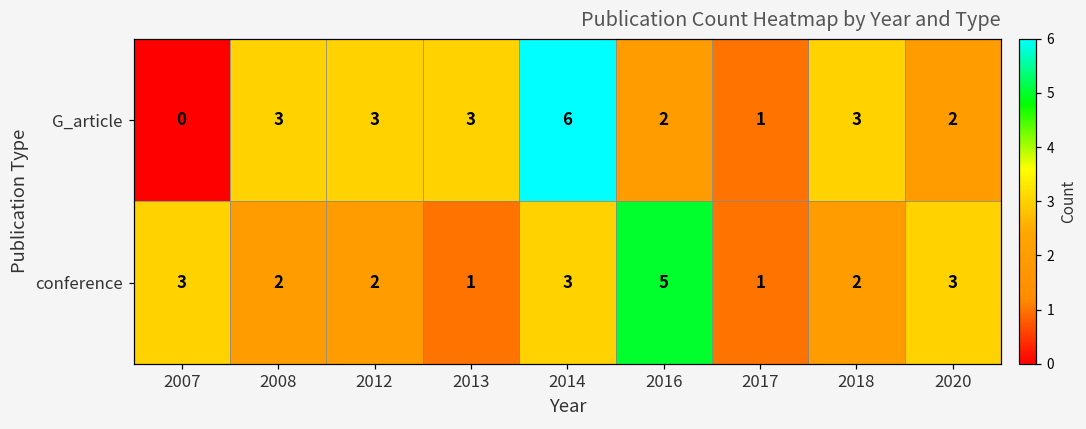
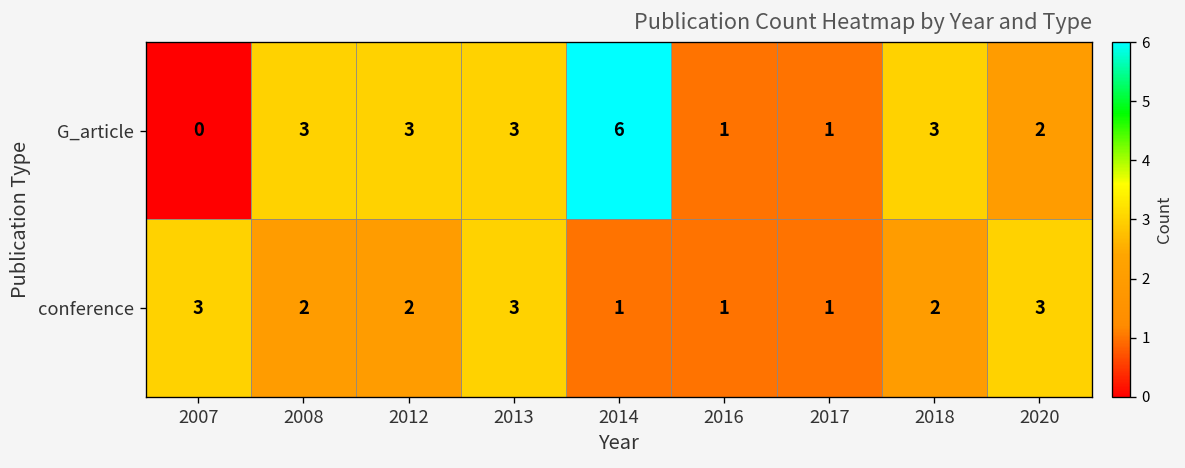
  {
    "G_article": {
      "2007": 0,
      "2008": 3,
      "2012": 3,
      "2013": 3,
      "2014": 6,
-     "2016": 2,
+     "2016": 1,
      "2017": 1,
      "2018": 3,
      "2020": 2
    },
    "conference": {
      "2007": 3,
      "2008": 2,
      "2012": 2,
-     "2013": 1,
-     "2014": 3,
-     "2016": 5,
+     "2013": 3,
+     "2014": 1,
+     "2016": 1,
      "2017": 1,
      "2018": 2,
      "2020": 3
    }
  }
